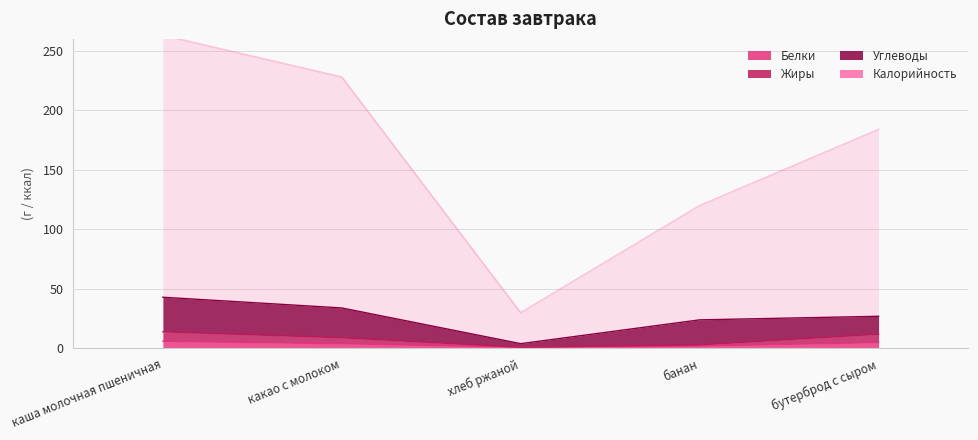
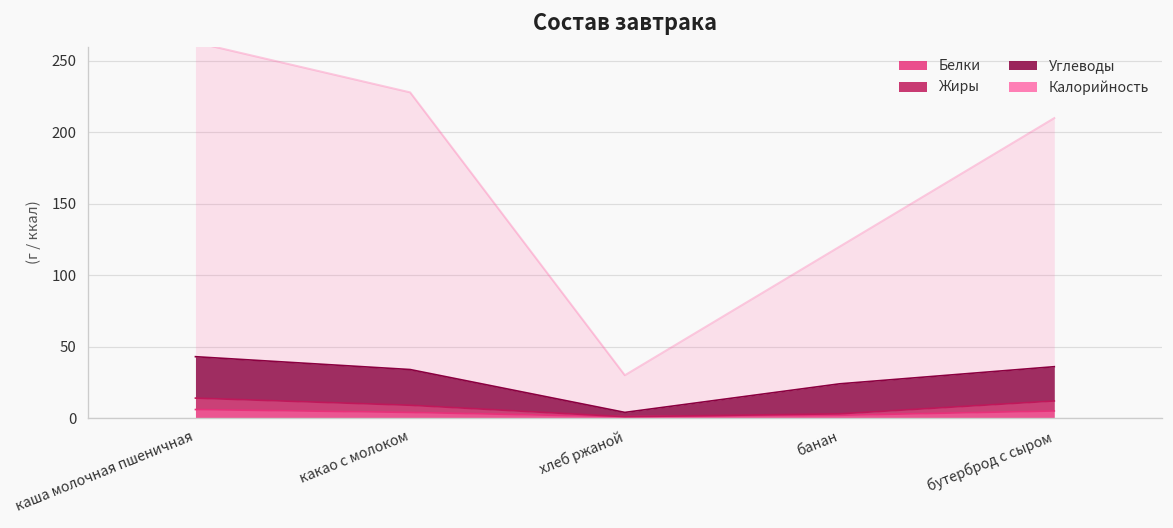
  {
    "Углеводы": {
      "каша молочная пшеничная": 29,
      "какао с молоком": 25,
      "хлеб ржаной": 3,
      "банан": 21,
-     "бутерброд с сыром": 15
+     "бутерброд с сыром": 24
    },
    "Калорийность": {
      "какао с молоком": 194,
      "хлеб ржаной": 26,
      "банан": 96,
-     "бутерброд с сыром": 157
+     "бутерброд с сыром": 174
    }
  }
